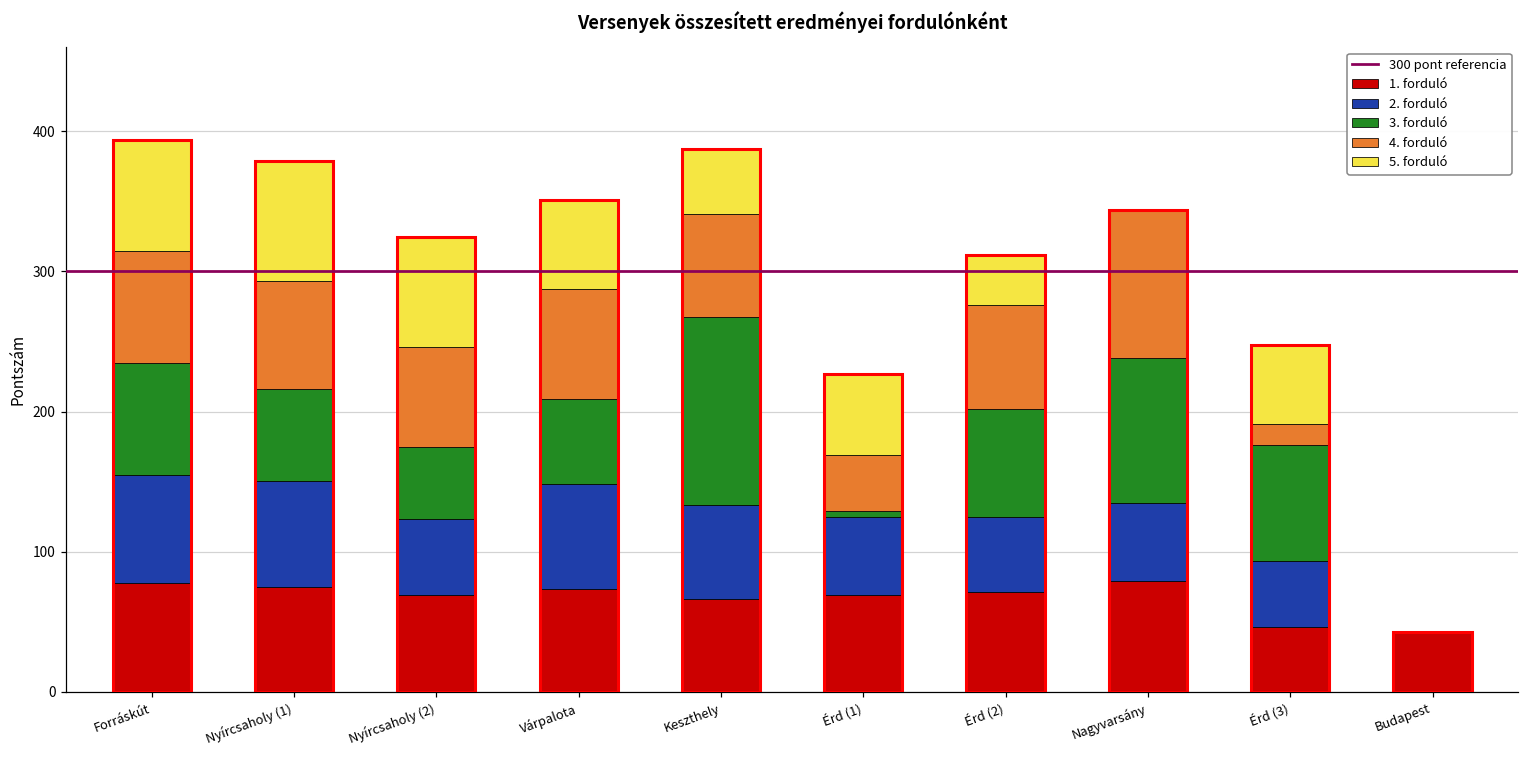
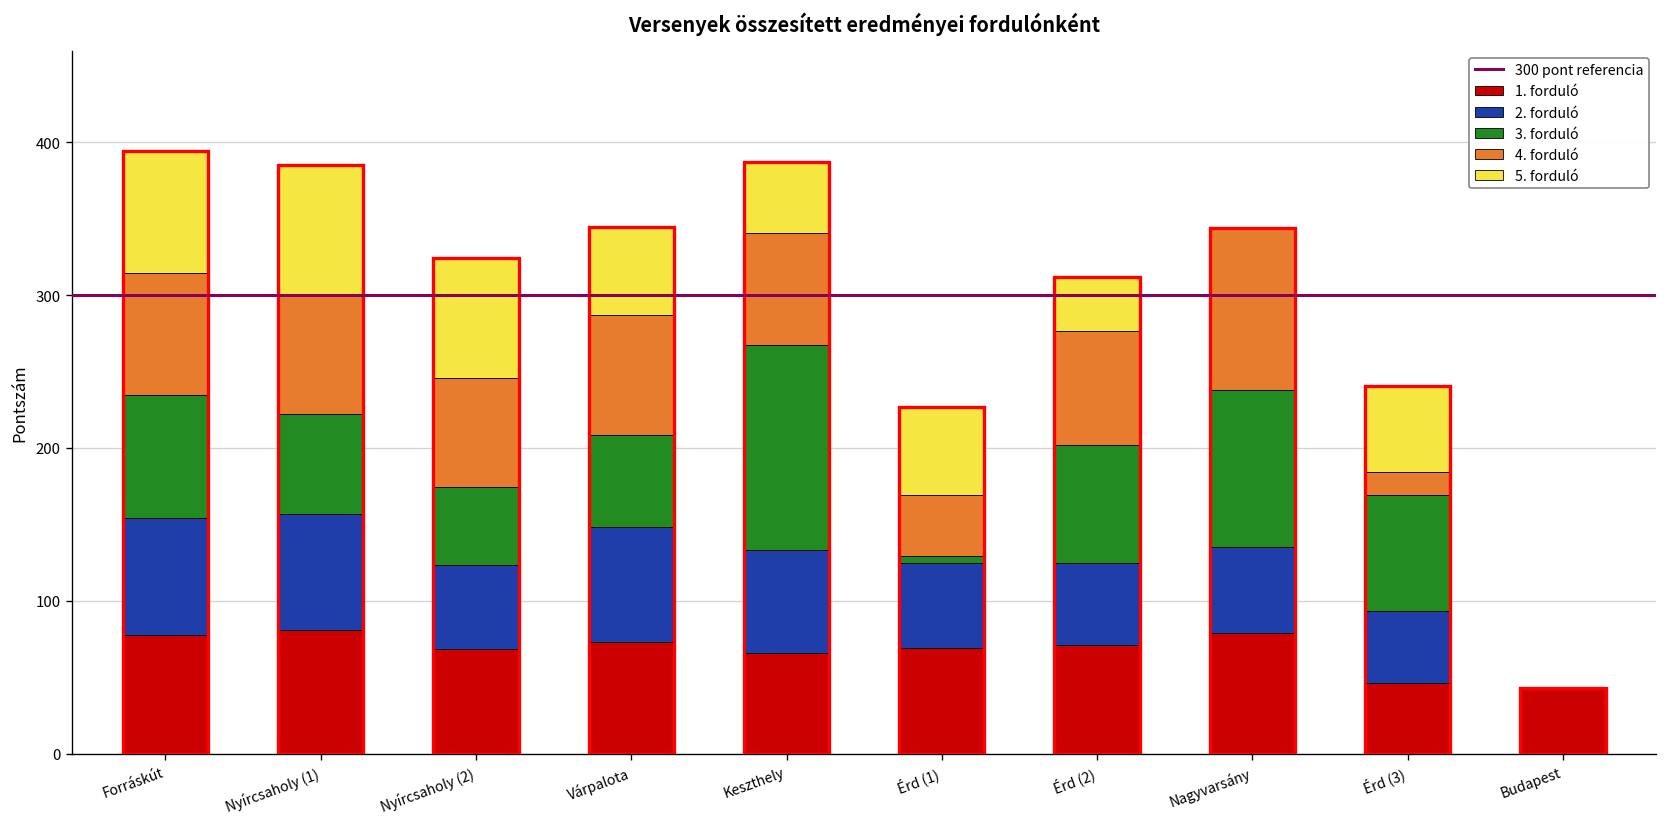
  {
    "1. forduló": {
      "Forráskút": 78,
-     "Nyírcsaholy (1)": 75,
+     "Nyírcsaholy (1)": 81,
      "Nyírcsaholy (2)": 69,
      "Várpalota": 73,
      "Keszthely": 66,
      "Érd (1)": 69,
      "Érd (2)": 71,
      "Nagyvarsány": 79,
      "Érd (3)": 47,
      "Budapest": 43
    },
    "2. forduló": {
      "Forráskút": 77,
      "Nyírcsaholy (1)": 76,
      "Nyírcsaholy (2)": 54,
      "Várpalota": 75,
      "Keszthely": 67,
      "Érd (1)": 56,
      "Érd (2)": 54,
      "Nagyvarsány": 56,
      "Érd (3)": 47,
      "Budapest": 0
    },
    "3. forduló": {
      "Forráskút": 80,
      "Nyírcsaholy (1)": 66,
      "Nyírcsaholy (2)": 52,
      "Várpalota": 61,
      "Keszthely": 134,
      "Érd (1)": 4,
      "Érd (2)": 77,
      "Nagyvarsány": 103,
-     "Érd (3)": 83,
+     "Érd (3)": 76,
      "Budapest": 0
    },
    "4. forduló": {
      "Forráskút": 80,
      "Nyírcsaholy (1)": 77,
      "Nyírcsaholy (2)": 72,
      "Várpalota": 79,
      "Keszthely": 74,
      "Érd (1)": 40,
      "Érd (2)": 75,
      "Nagyvarsány": 106,
      "Érd (3)": 15,
      "Budapest": 0
    },
    "5. forduló": {
      "Forráskút": 80,
      "Nyírcsaholy (1)": 86,
      "Nyírcsaholy (2)": 79,
-     "Várpalota": 64,
+     "Várpalota": 58,
      "Keszthely": 47,
      "Érd (1)": 58,
      "Érd (2)": 35,
      "Nagyvarsány": 0,
      "Érd (3)": 56,
      "Budapest": 0
    }
  }
